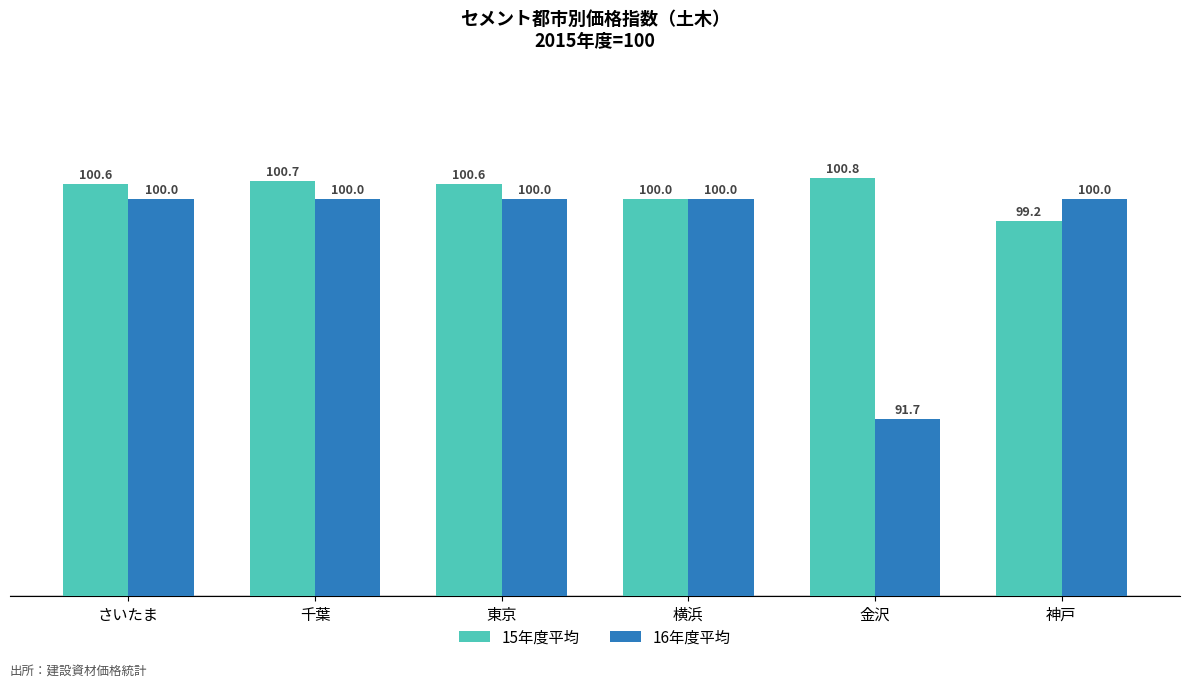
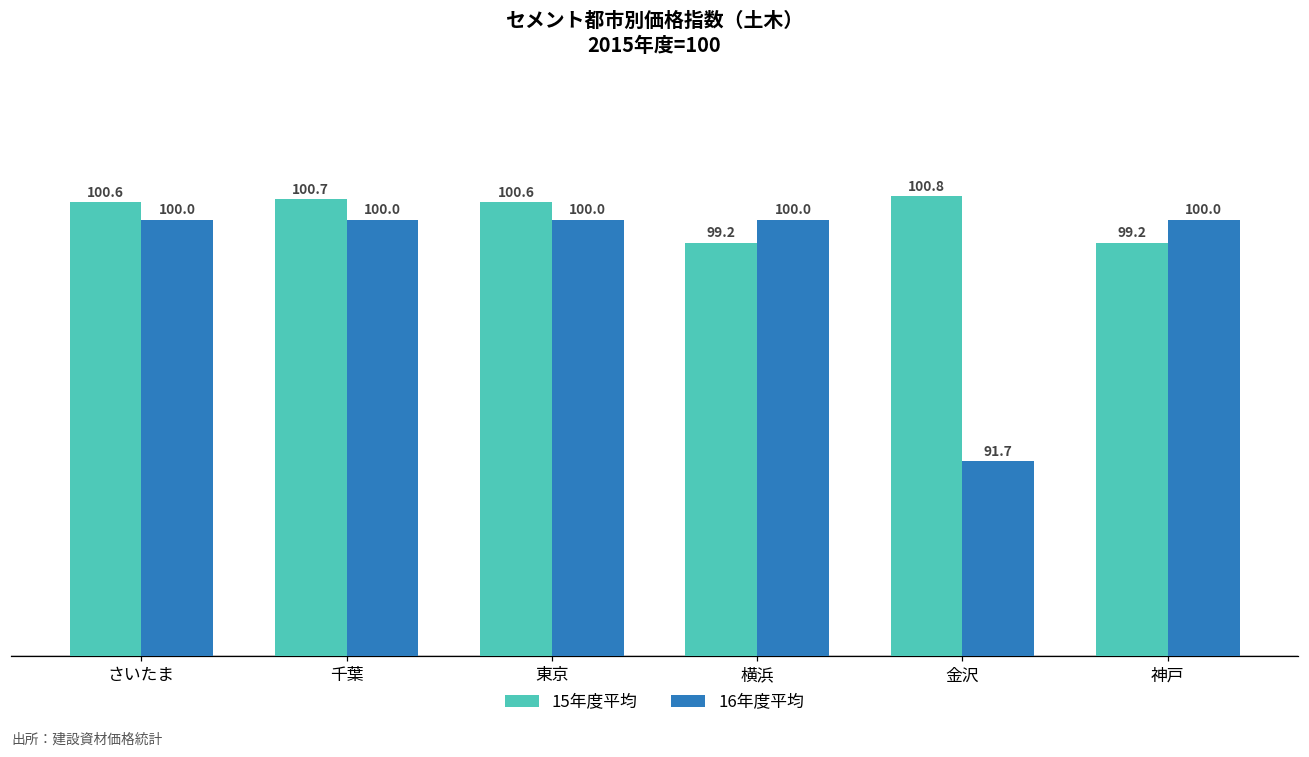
  {
    "15年度平均": {
      "さいたま": 100.6,
      "千葉": 100.7,
      "東京": 100.6,
-     "横浜": 100.0,
+     "横浜": 99.2,
      "金沢": 100.8,
      "神戸": 99.2
    },
    "16年度平均": {
      "さいたま": 100.0,
      "千葉": 100.0,
      "東京": 100.0,
      "横浜": 100.0,
      "金沢": 91.7,
      "神戸": 100.0
    }
  }
